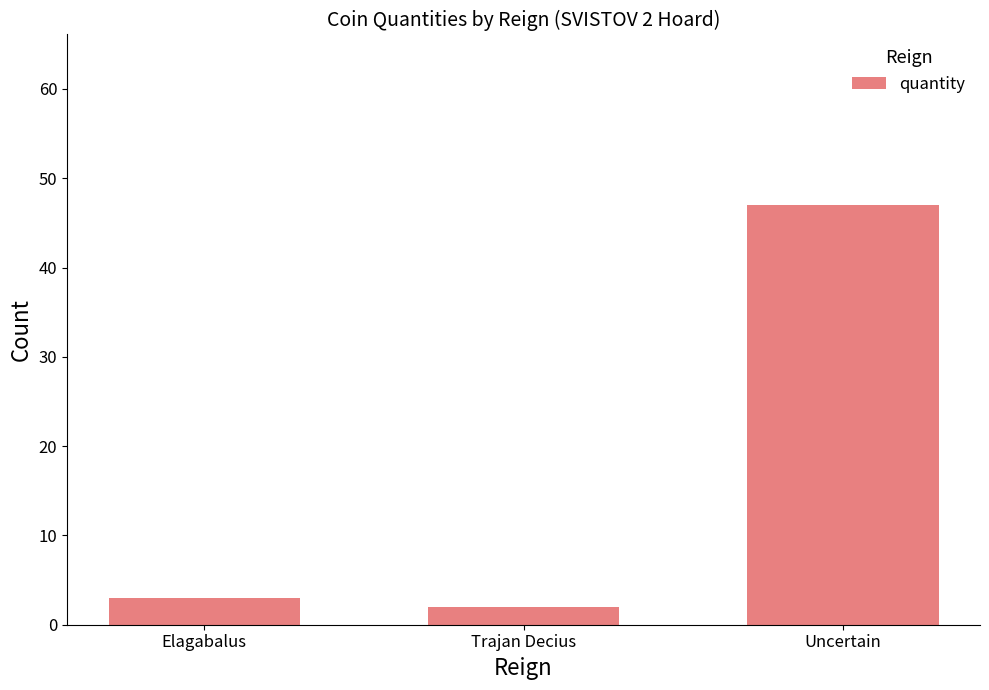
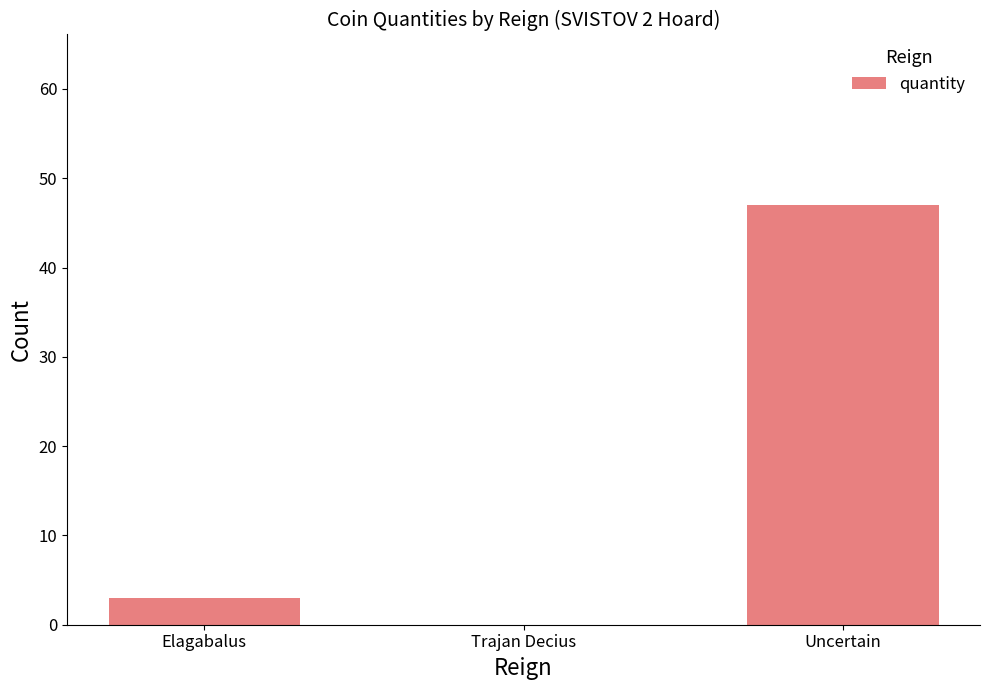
  {
    "Elagabalus": 3,
-   "Trajan Decius": 2,
+   "Trajan Decius": 0,
    "Uncertain": 47
  }
